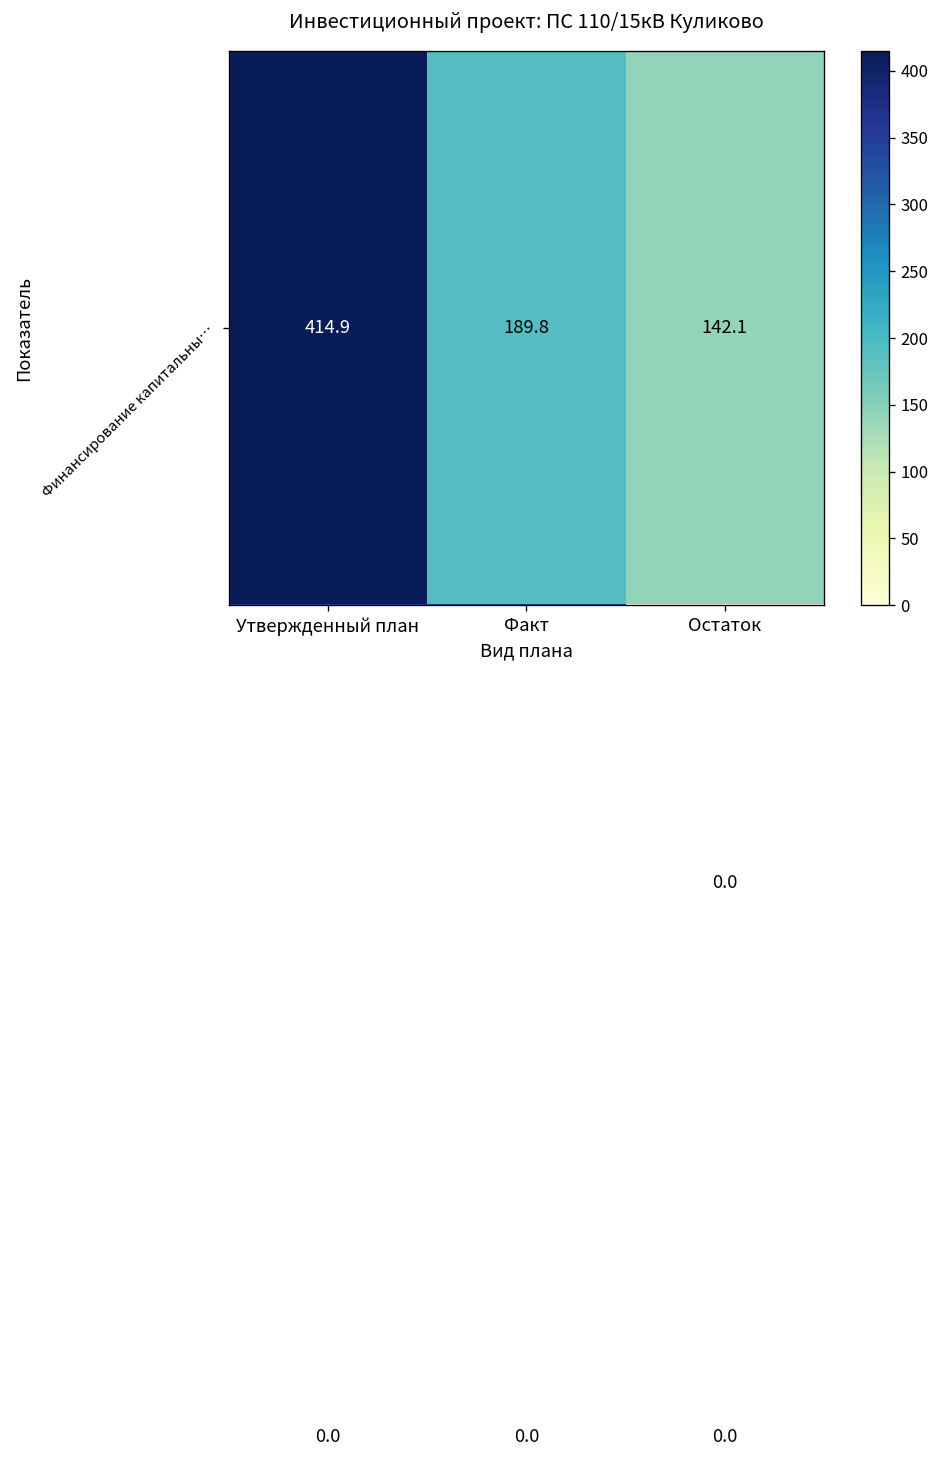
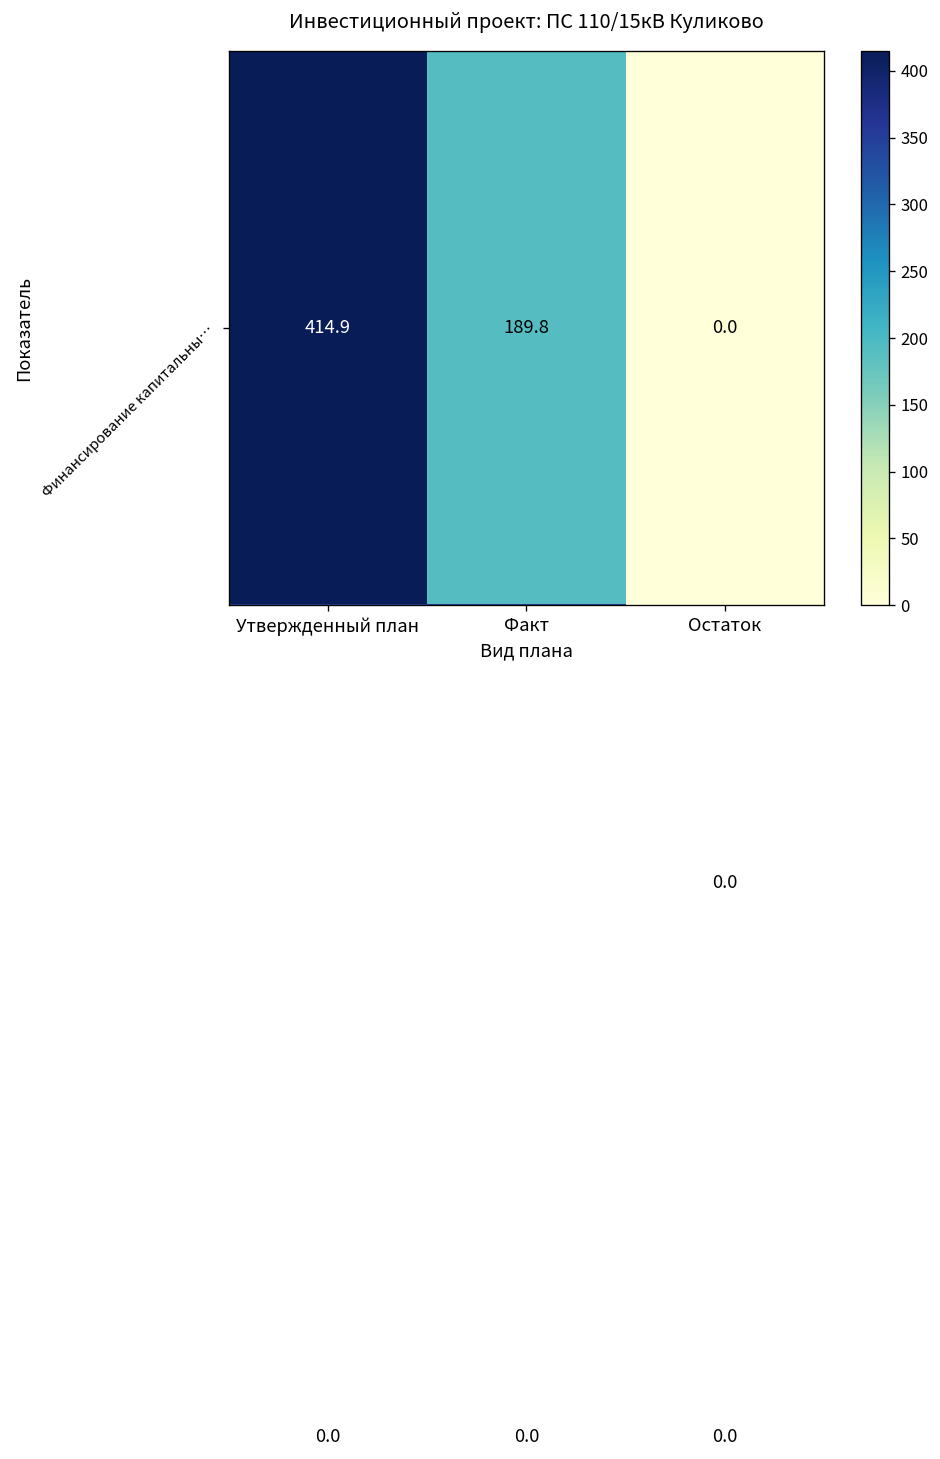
  {
    "Финансирование капитальны…": {
      "Утвержденный план": 414.9,
      "Факт": 189.8,
-     "Остаток": 142.1
+     "Остаток": 0.0
    }
  }
